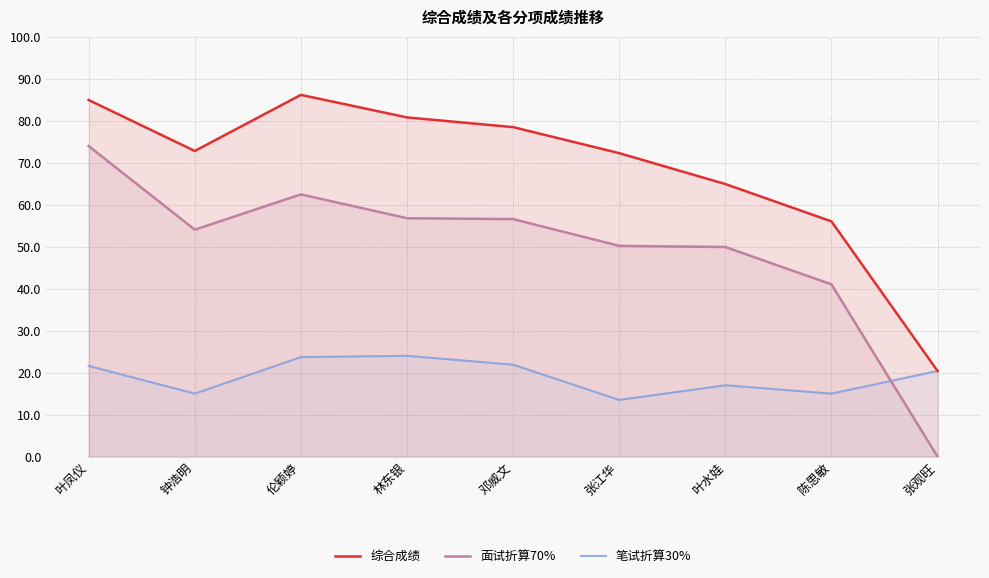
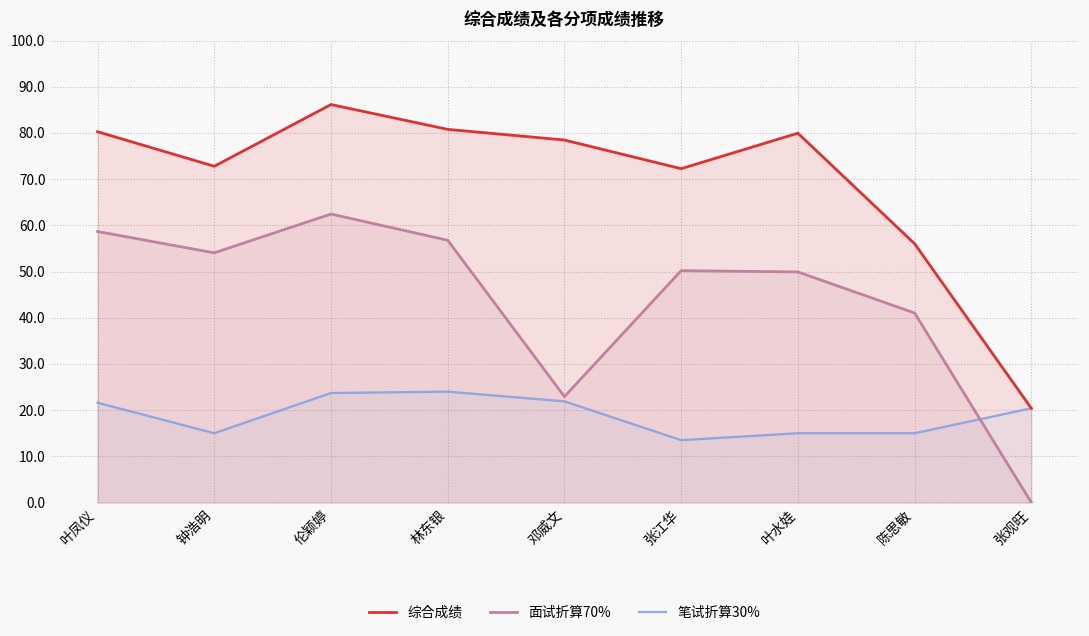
  {
    "综合成绩": {
-     "叶凤仪": 85,
+     "叶凤仪": 80,
      "钟浩明": 73,
      "伦颖婷": 86,
      "林东银": 81,
      "邓威文": 78,
      "张江华": 72,
-     "叶水娃": 65,
+     "叶水娃": 80,
      "陈思敏": 56
    },
    "面试折算70%": {
-     "叶凤仪": 74,
+     "叶凤仪": 59,
      "钟浩明": 54,
      "伦颖婷": 62,
      "林东银": 57,
-     "邓威文": 57,
+     "邓威文": 23,
      "张江华": 50,
      "叶水娃": 50,
      "陈思敏": 41,
      "张观旺": 0
    },
    "笔试折算30%": {
      "叶凤仪": 22,
      "钟浩明": 15,
      "伦颖婷": 24,
      "林东银": 24,
      "邓威文": 22,
      "张江华": 14,
-     "叶水娃": 17,
+     "叶水娃": 15,
      "陈思敏": 15
    }
  }
